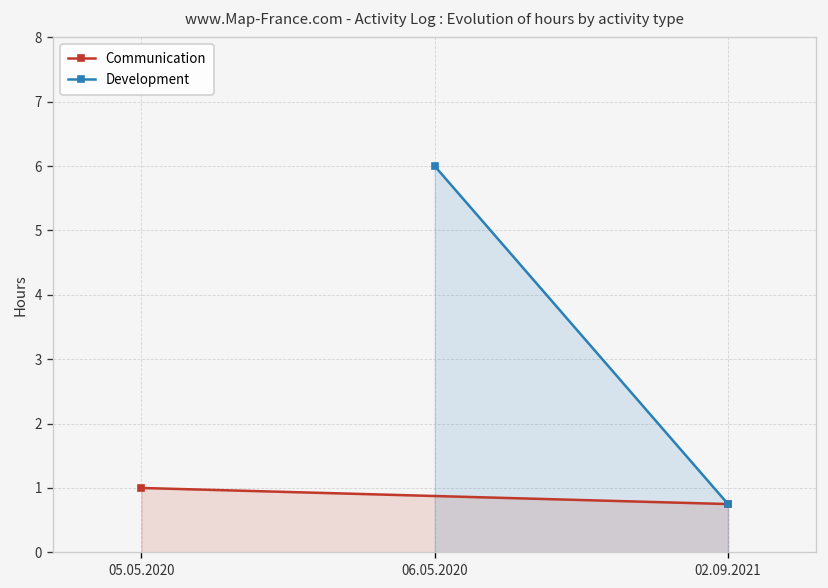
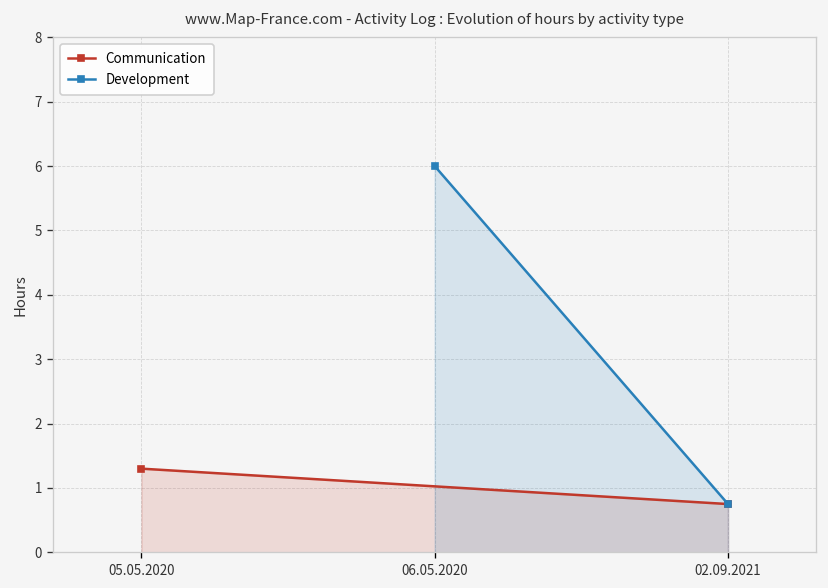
  {
    "Communication": {
-     "05.05.2020": 1.0
+     "05.05.2020": 1.3
    },
    "Development": {
      "06.05.2020": 6.0
    }
  }
